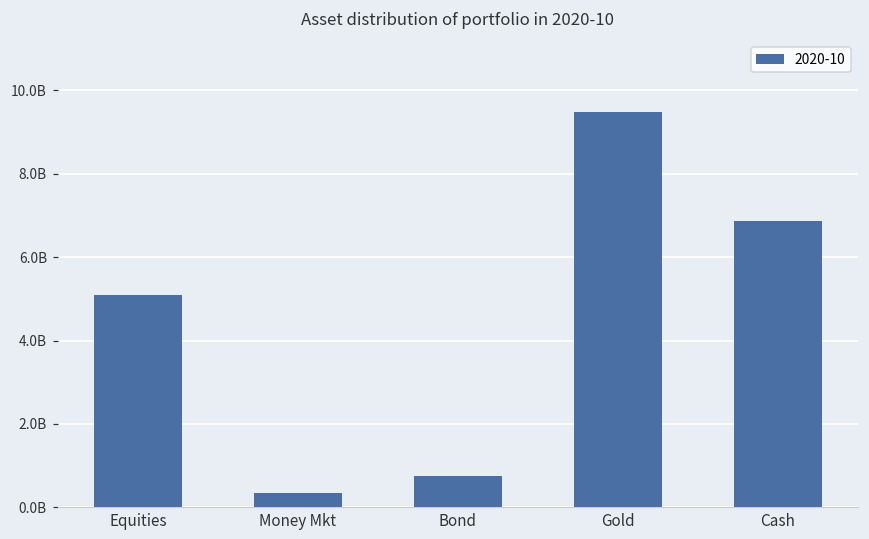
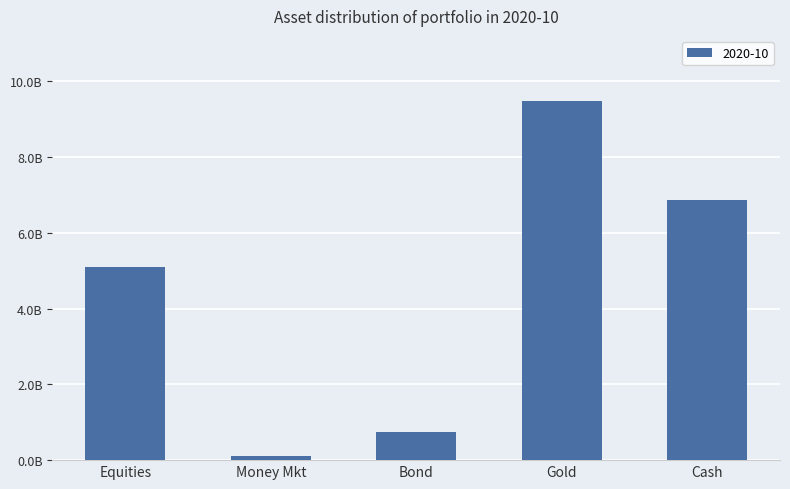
  {
    "Equities": 5100000000,
-   "Money Mkt": 300000000,
+   "Money Mkt": 100000000,
    "Bond": 800000000,
    "Gold": 9500000000,
    "Cash": 6900000000
  }
